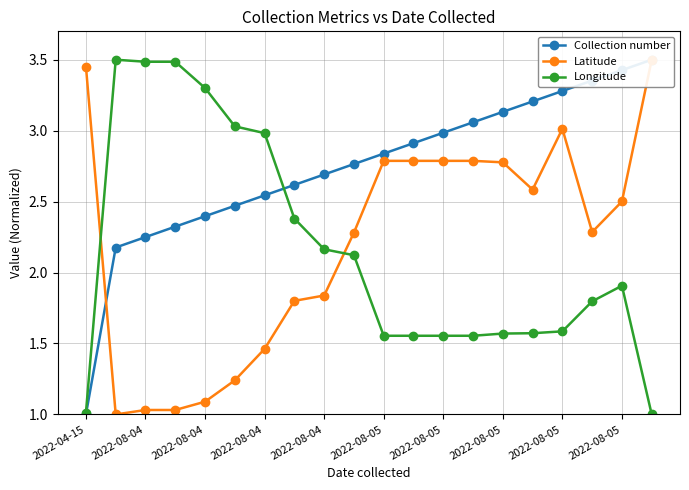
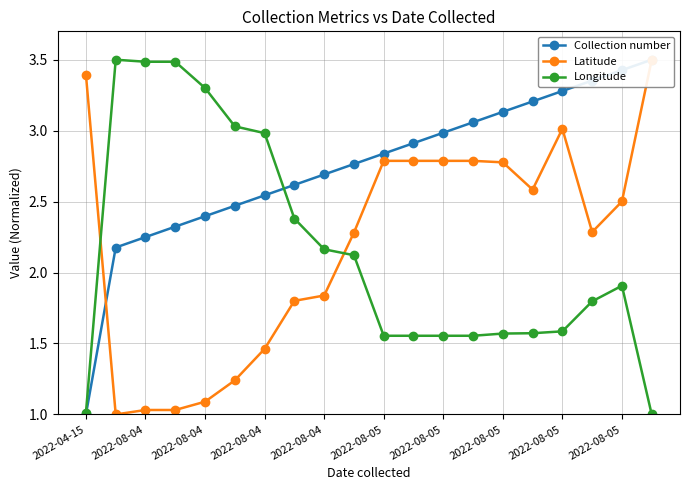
  {
    "Latitude": {
-     "2022-04-15": 3.45
+     "2022-04-15": 3.39
    }
  }
